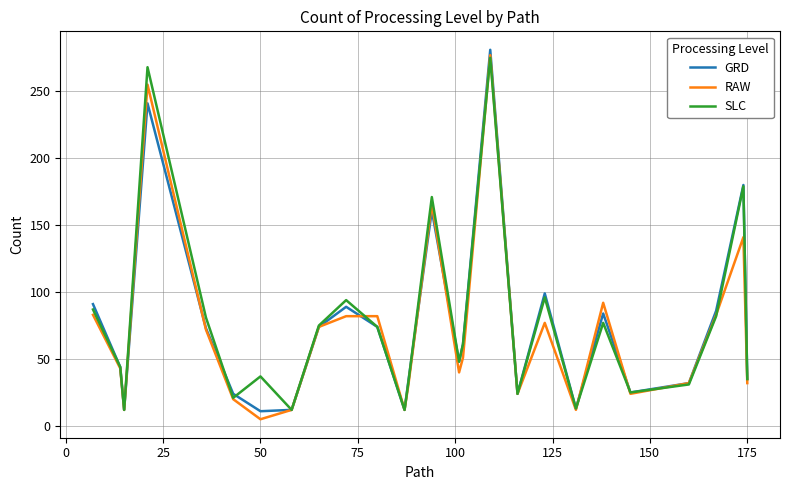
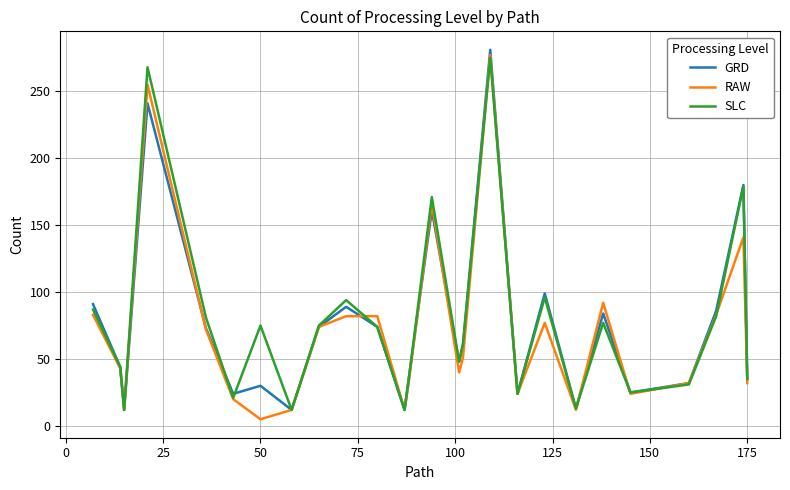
  {
    "GRD": {
-     "50": 11
+     "50": 30
    },
    "RAW": {
      "50": 5,
      "175": 32
    },
    "SLC": {
-     "50": 37
+     "50": 75
    }
  }
